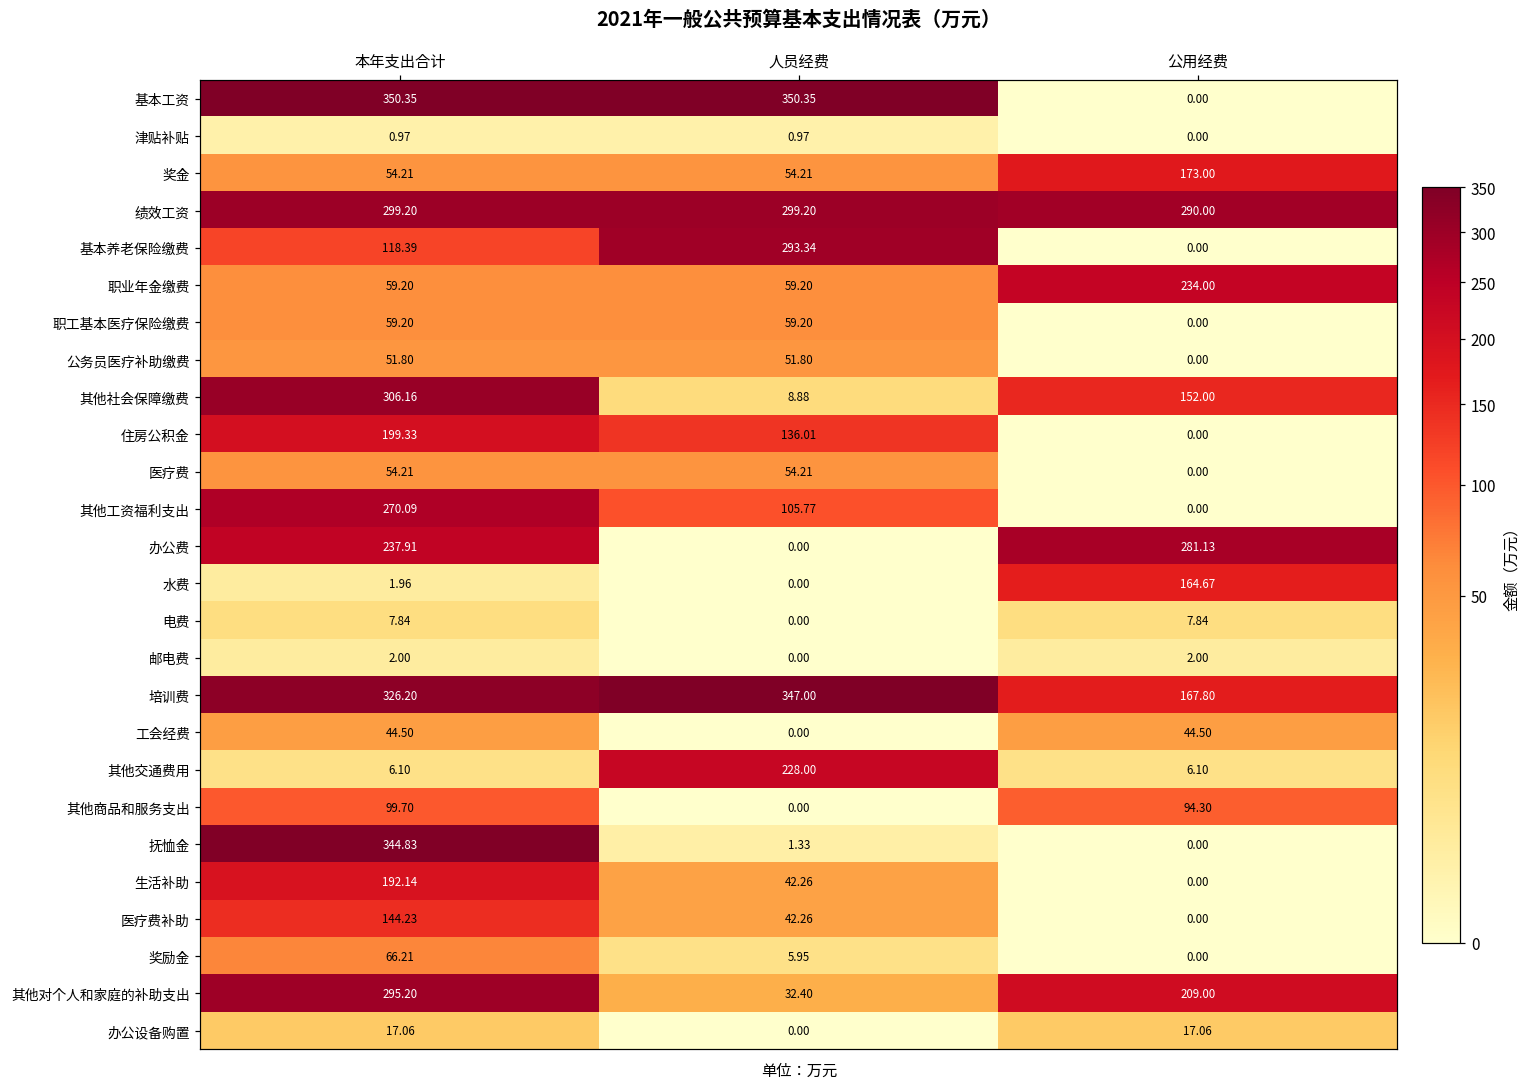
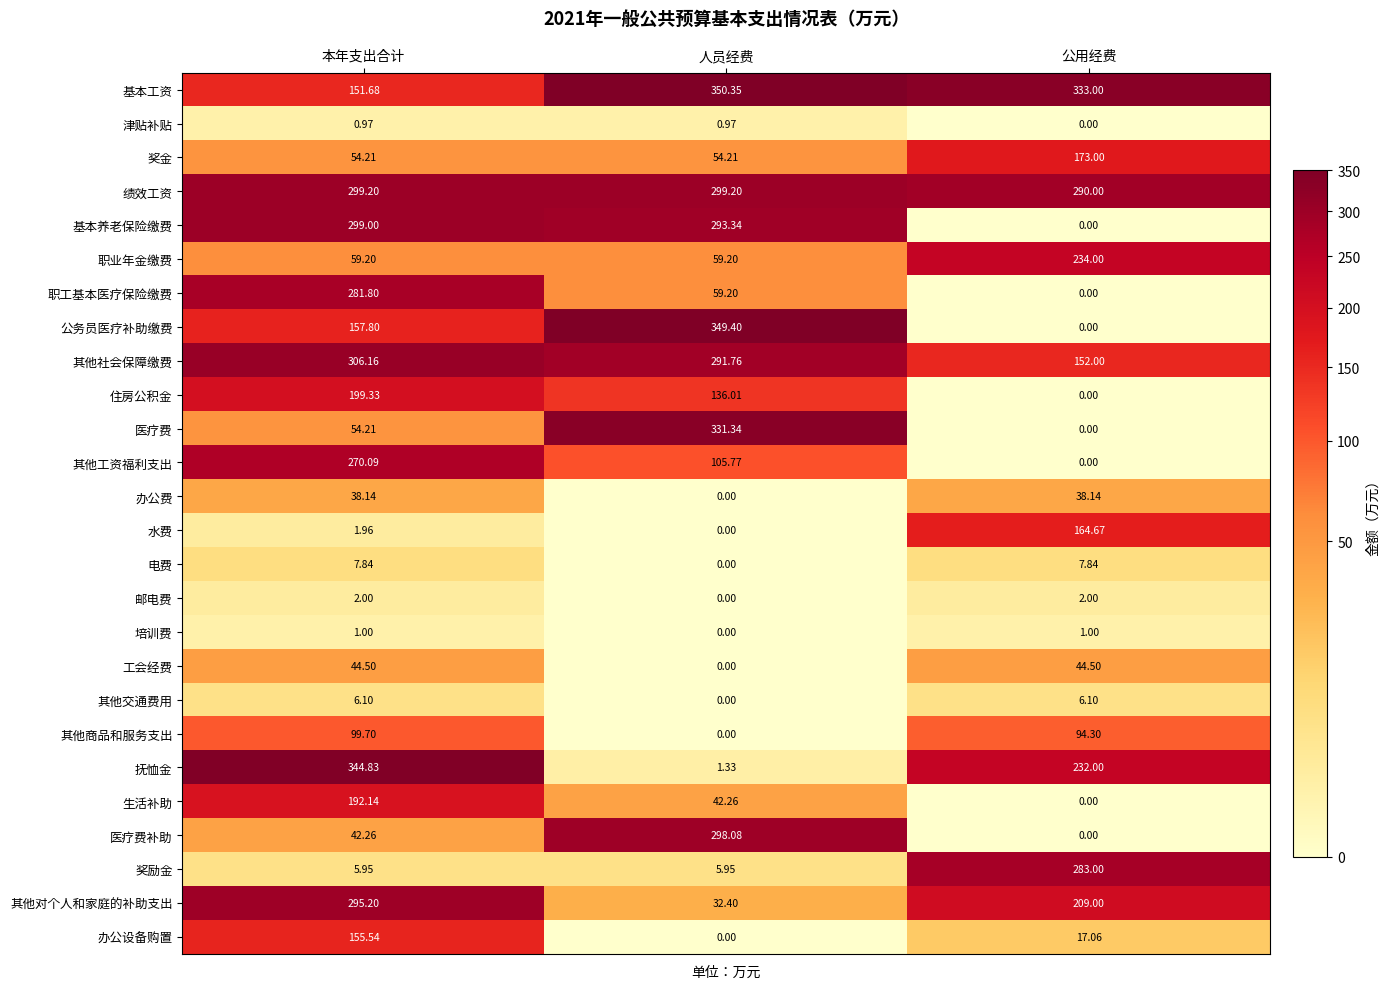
  {
    "基本工资": {
-     "本年支出合计": 350.35,
+     "本年支出合计": 151.68,
      "人员经费": 350.35,
-     "公用经费": 0.00
+     "公用经费": 333.00
    },
    "津贴补贴": {
      "本年支出合计": 0.97,
      "人员经费": 0.97,
      "公用经费": 0.00
    },
    "奖金": {
      "本年支出合计": 54.21,
      "人员经费": 54.21,
      "公用经费": 173.00
    },
    "绩效工资": {
      "本年支出合计": 299.20,
      "人员经费": 299.20,
      "公用经费": 290.00
    },
    "基本养老保险缴费": {
-     "本年支出合计": 118.39,
+     "本年支出合计": 299.00,
      "人员经费": 293.34,
      "公用经费": 0.00
    },
    "职业年金缴费": {
      "本年支出合计": 59.20,
      "人员经费": 59.20,
      "公用经费": 234.00
    },
    "职工基本医疗保险缴费": {
-     "本年支出合计": 59.20,
+     "本年支出合计": 281.80,
      "人员经费": 59.20,
      "公用经费": 0.00
    },
    "公务员医疗补助缴费": {
-     "本年支出合计": 51.80,
-     "人员经费": 51.80,
+     "本年支出合计": 157.80,
+     "人员经费": 349.40,
      "公用经费": 0.00
    },
    "其他社会保障缴费": {
      "本年支出合计": 306.16,
-     "人员经费": 8.88,
+     "人员经费": 291.76,
      "公用经费": 152.00
    },
    "住房公积金": {
      "本年支出合计": 199.33,
      "人员经费": 136.01,
      "公用经费": 0.00
    },
    "医疗费": {
      "本年支出合计": 54.21,
-     "人员经费": 54.21,
+     "人员经费": 331.34,
      "公用经费": 0.00
    },
    "其他工资福利支出": {
      "本年支出合计": 270.09,
      "人员经费": 105.77,
      "公用经费": 0.00
    },
    "办公费": {
-     "本年支出合计": 237.91,
+     "本年支出合计": 38.14,
      "人员经费": 0.00,
-     "公用经费": 281.13
+     "公用经费": 38.14
    },
    "水费": {
      "本年支出合计": 1.96,
      "人员经费": 0.00,
      "公用经费": 164.67
    },
    "电费": {
      "本年支出合计": 7.84,
      "人员经费": 0.00,
      "公用经费": 7.84
    },
    "邮电费": {
      "本年支出合计": 2.00,
      "人员经费": 0.00,
      "公用经费": 2.00
    },
    "培训费": {
-     "本年支出合计": 326.20,
-     "人员经费": 347.00,
-     "公用经费": 167.80
+     "本年支出合计": 1.00,
+     "人员经费": 0.00,
+     "公用经费": 1.00
    },
    "工会经费": {
      "本年支出合计": 44.50,
      "人员经费": 0.00,
      "公用经费": 44.50
    },
    "其他交通费用": {
      "本年支出合计": 6.10,
-     "人员经费": 228.00,
+     "人员经费": 0.00,
      "公用经费": 6.10
    },
    "其他商品和服务支出": {
      "本年支出合计": 99.70,
      "人员经费": 0.00,
      "公用经费": 94.30
    },
    "抚恤金": {
      "本年支出合计": 344.83,
      "人员经费": 1.33,
-     "公用经费": 0.00
+     "公用经费": 232.00
    },
    "生活补助": {
      "本年支出合计": 192.14,
      "人员经费": 42.26,
      "公用经费": 0.00
    },
    "医疗费补助": {
-     "本年支出合计": 144.23,
-     "人员经费": 42.26,
+     "本年支出合计": 42.26,
+     "人员经费": 298.08,
      "公用经费": 0.00
    },
    "奖励金": {
-     "本年支出合计": 66.21,
+     "本年支出合计": 5.95,
      "人员经费": 5.95,
-     "公用经费": 0.00
+     "公用经费": 283.00
    },
    "其他对个人和家庭的补助支出": {
      "本年支出合计": 295.20,
      "人员经费": 32.40,
      "公用经费": 209.00
    },
    "办公设备购置": {
-     "本年支出合计": 17.06,
+     "本年支出合计": 155.54,
      "人员经费": 0.00,
      "公用经费": 17.06
    }
  }
